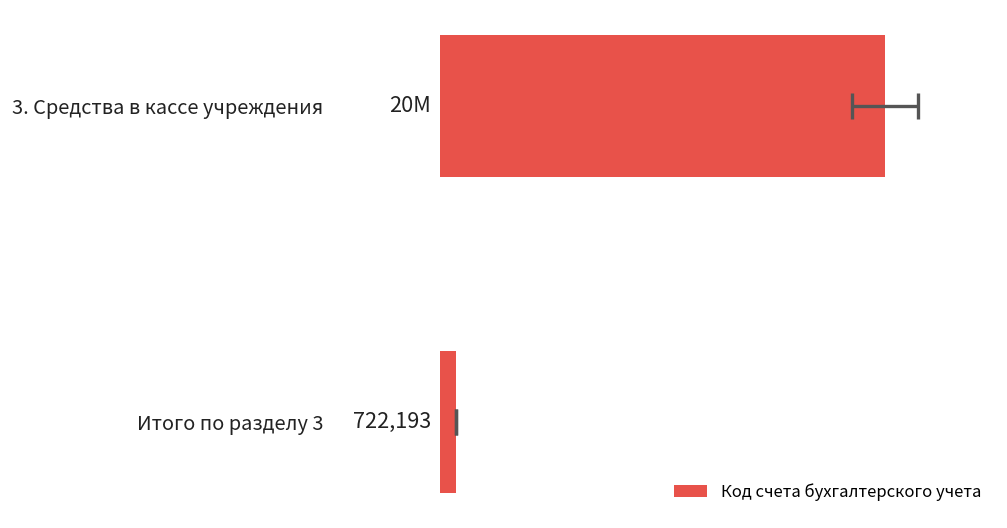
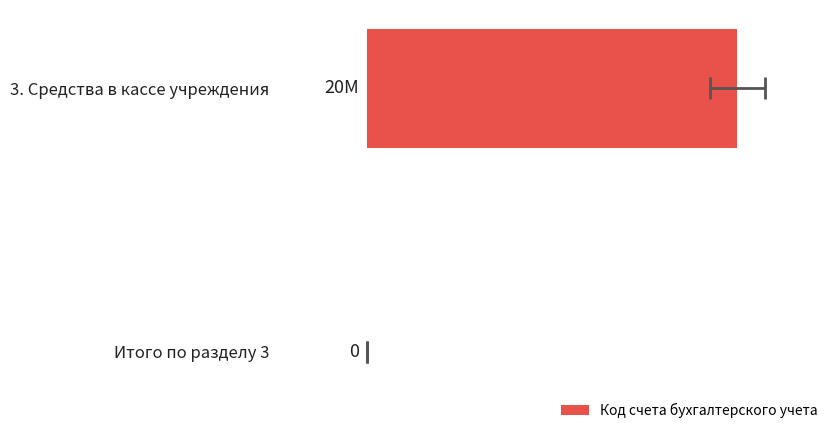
  {
    "Код счета бухгалтерского учета": {
-     "Итого по разделу 3": "722,193"
+     "Итого по разделу 3": "0"
    }
  }
